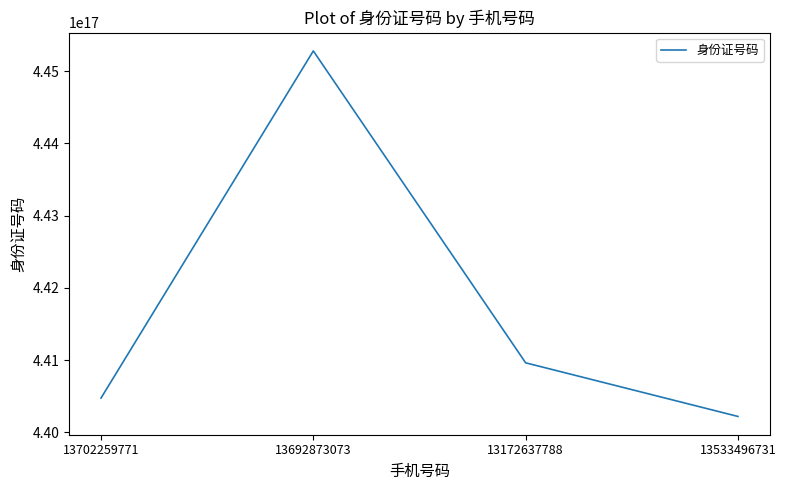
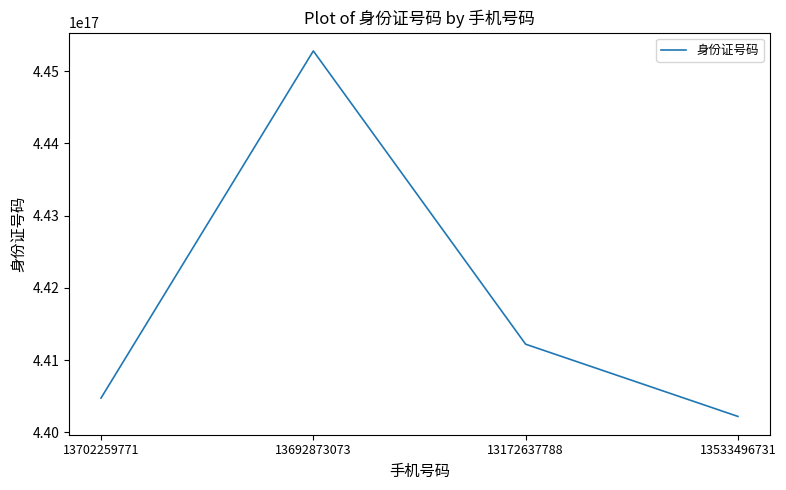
  {
    "13702259771": 440500000000000000,
    "13692873073": 445300000000000000,
-   "13172637788": 441000000000000000,
+   "13172637788": 441200000000000000,
    "13533496731": 440200000000000000
  }
